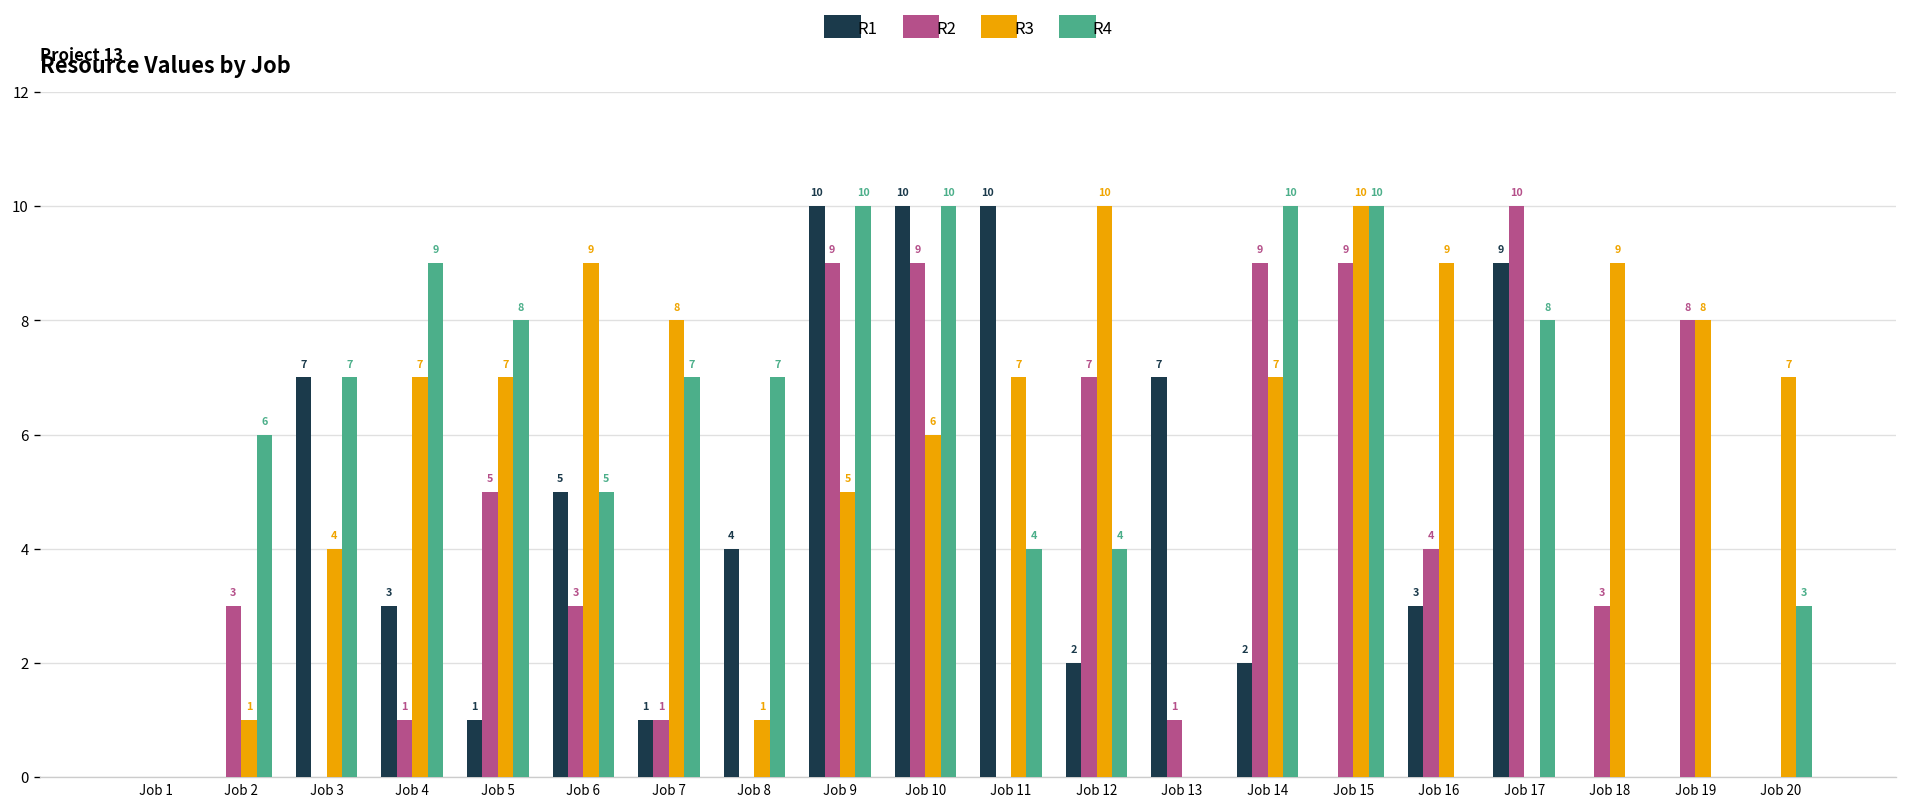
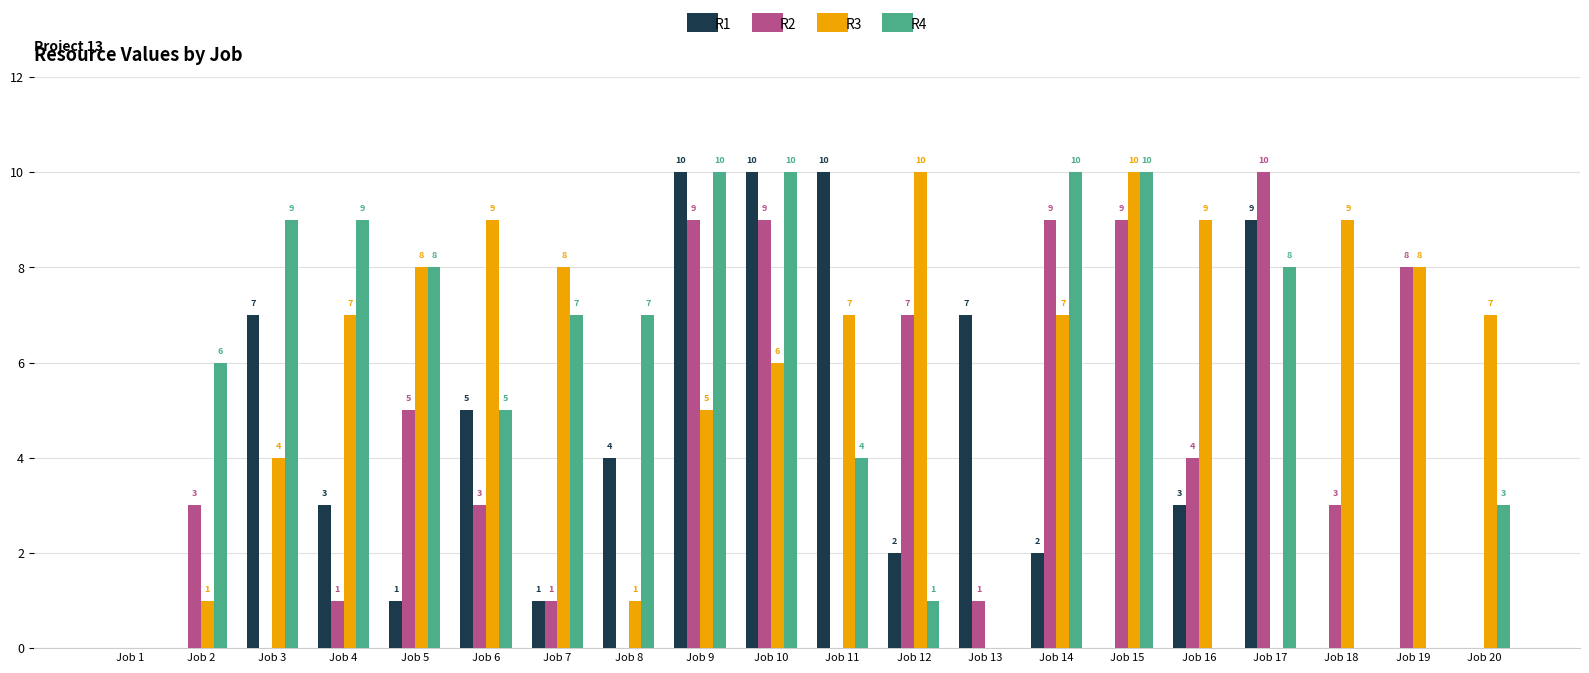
  {
    "R1": {
      "Job 3": 7,
      "Job 4": 3,
      "Job 5": 1,
      "Job 6": 5,
      "Job 7": 1,
      "Job 8": 4,
      "Job 9": 10,
      "Job 10": 10,
      "Job 11": 10,
      "Job 12": 2,
      "Job 13": 7,
      "Job 14": 2,
      "Job 16": 3,
      "Job 17": 9
    },
    "R2": {
      "Job 2": 3,
      "Job 4": 1,
      "Job 5": 5,
      "Job 6": 3,
      "Job 7": 1,
      "Job 9": 9,
      "Job 10": 9,
      "Job 12": 7,
      "Job 13": 1,
      "Job 14": 9,
      "Job 15": 9,
      "Job 16": 4,
      "Job 17": 10,
      "Job 18": 3,
      "Job 19": 8
    },
    "R3": {
      "Job 2": 1,
      "Job 3": 4,
      "Job 4": 7,
-     "Job 5": 7,
+     "Job 5": 8,
      "Job 6": 9,
      "Job 7": 8,
      "Job 8": 1,
      "Job 9": 5,
      "Job 10": 6,
      "Job 11": 7,
      "Job 12": 10,
      "Job 14": 7,
      "Job 15": 10,
      "Job 16": 9,
      "Job 18": 9,
      "Job 19": 8,
      "Job 20": 7
    },
    "R4": {
      "Job 2": 6,
-     "Job 3": 7,
+     "Job 3": 9,
      "Job 4": 9,
      "Job 5": 8,
      "Job 6": 5,
      "Job 7": 7,
      "Job 8": 7,
      "Job 9": 10,
      "Job 10": 10,
      "Job 11": 4,
-     "Job 12": 4,
+     "Job 12": 1,
      "Job 14": 10,
      "Job 15": 10,
      "Job 17": 8,
      "Job 20": 3
    }
  }
